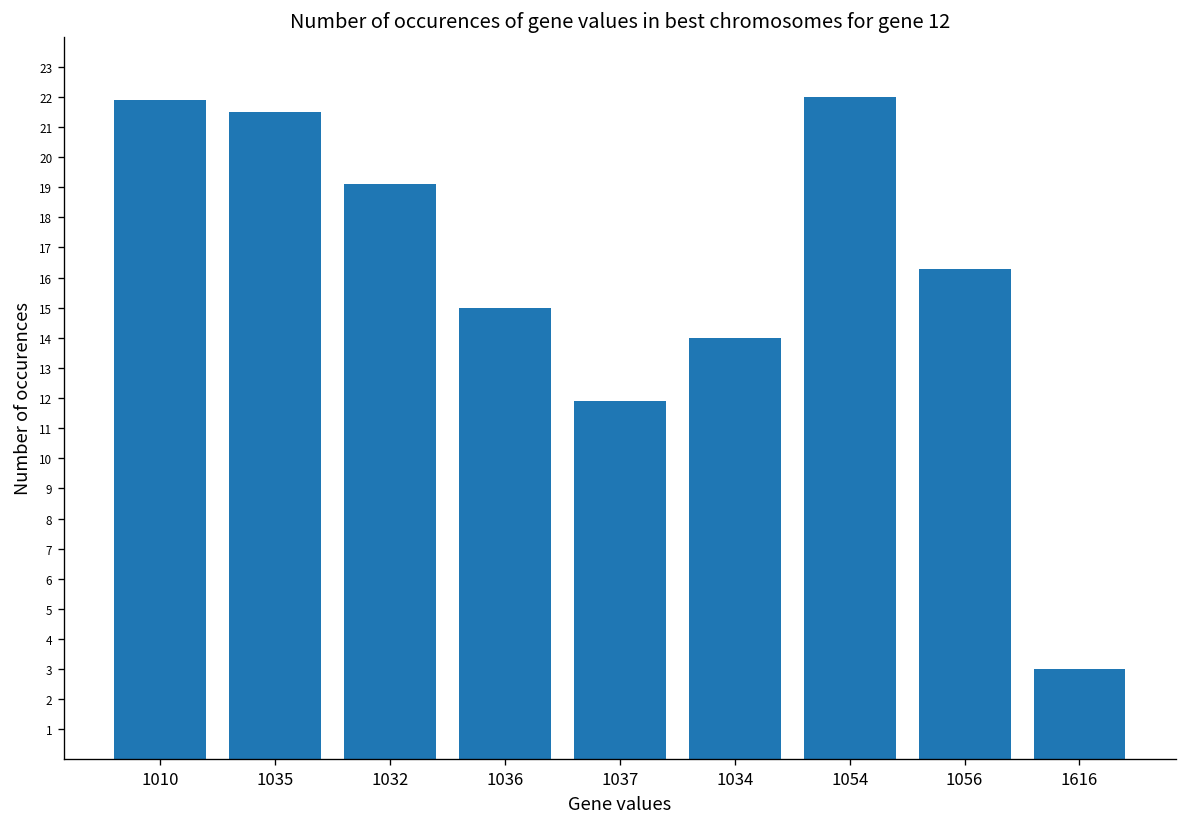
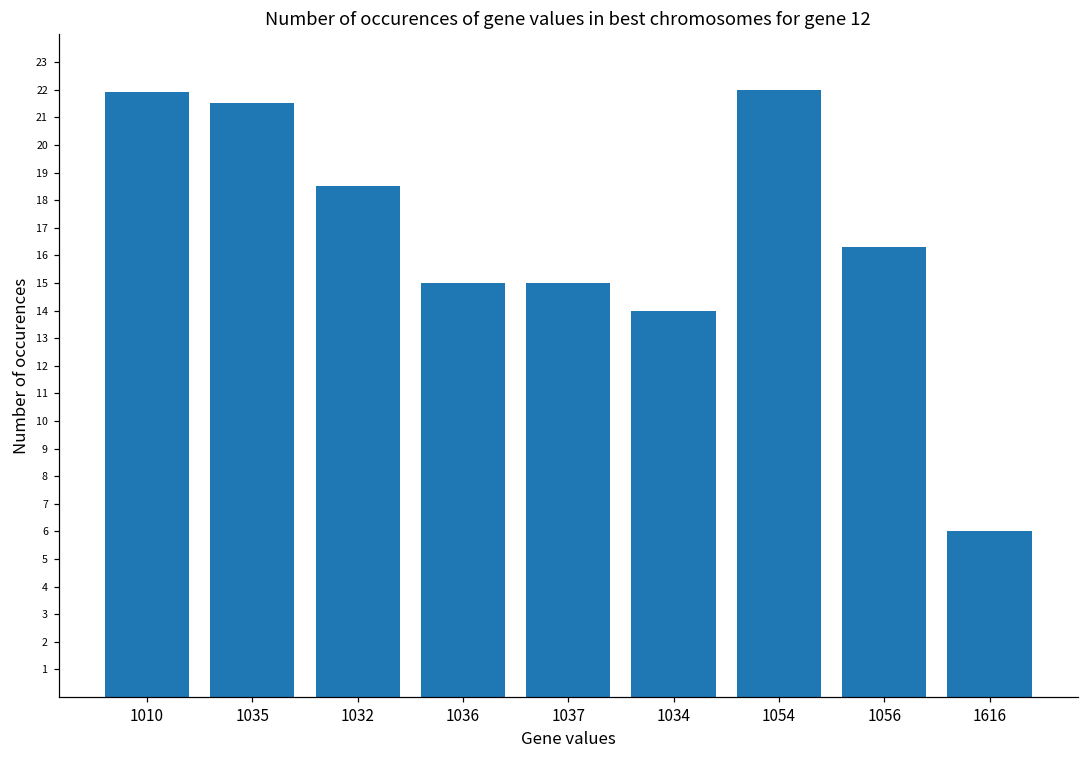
  {
    "1010": 21.9,
    "1035": 21.5,
-   "1032": 19.1,
+   "1032": 18.5,
    "1036": 15.0,
-   "1037": 11.9,
+   "1037": 15.0,
    "1034": 14.0,
    "1054": 22.0,
    "1056": 16.3,
-   "1616": 3
+   "1616": 6
  }
